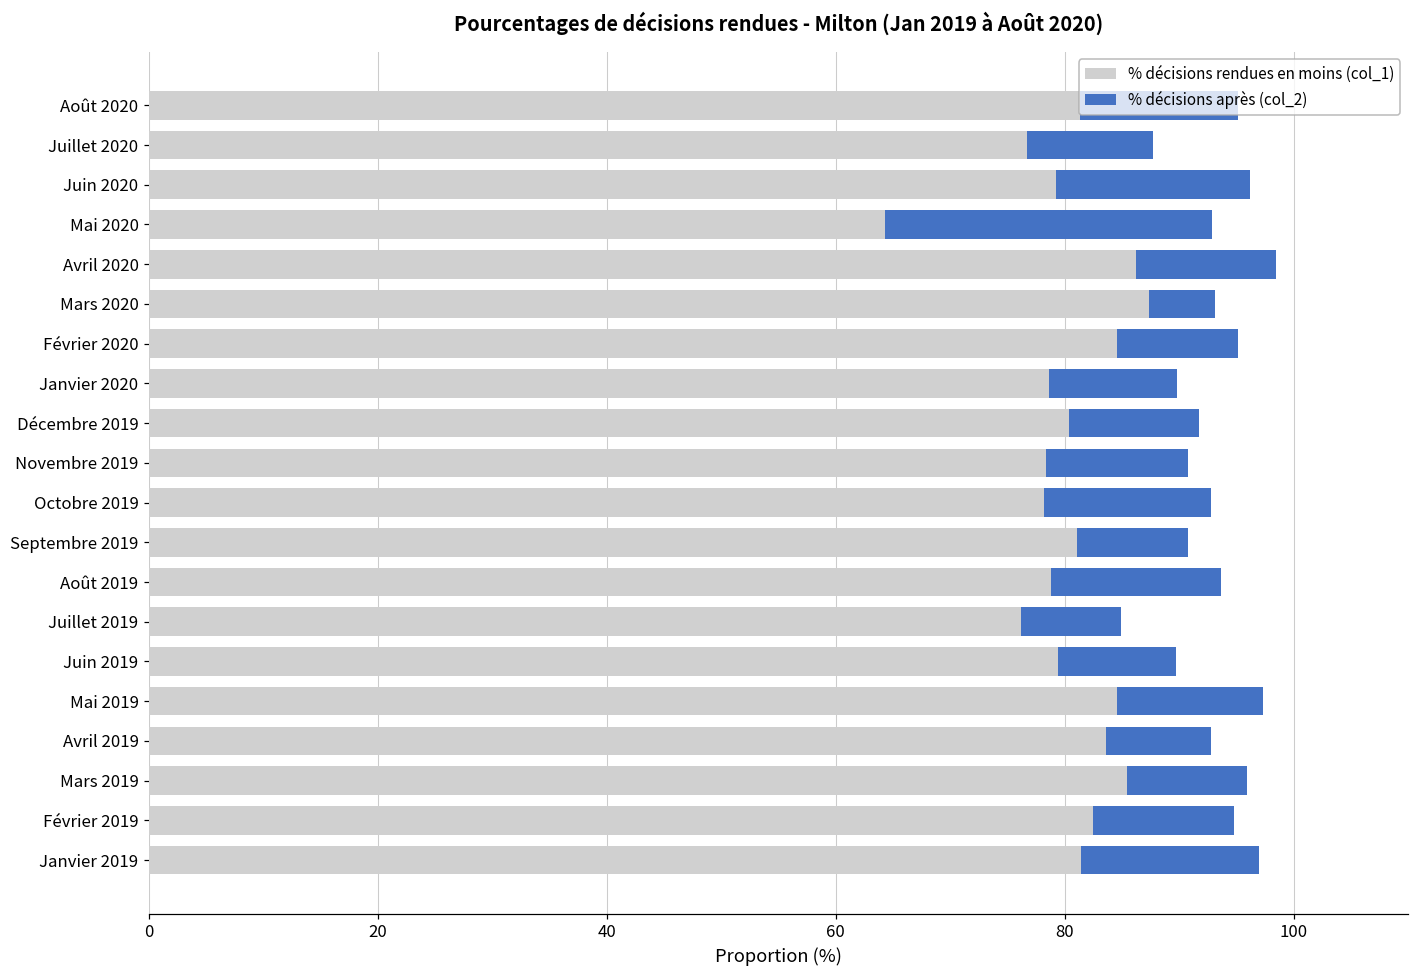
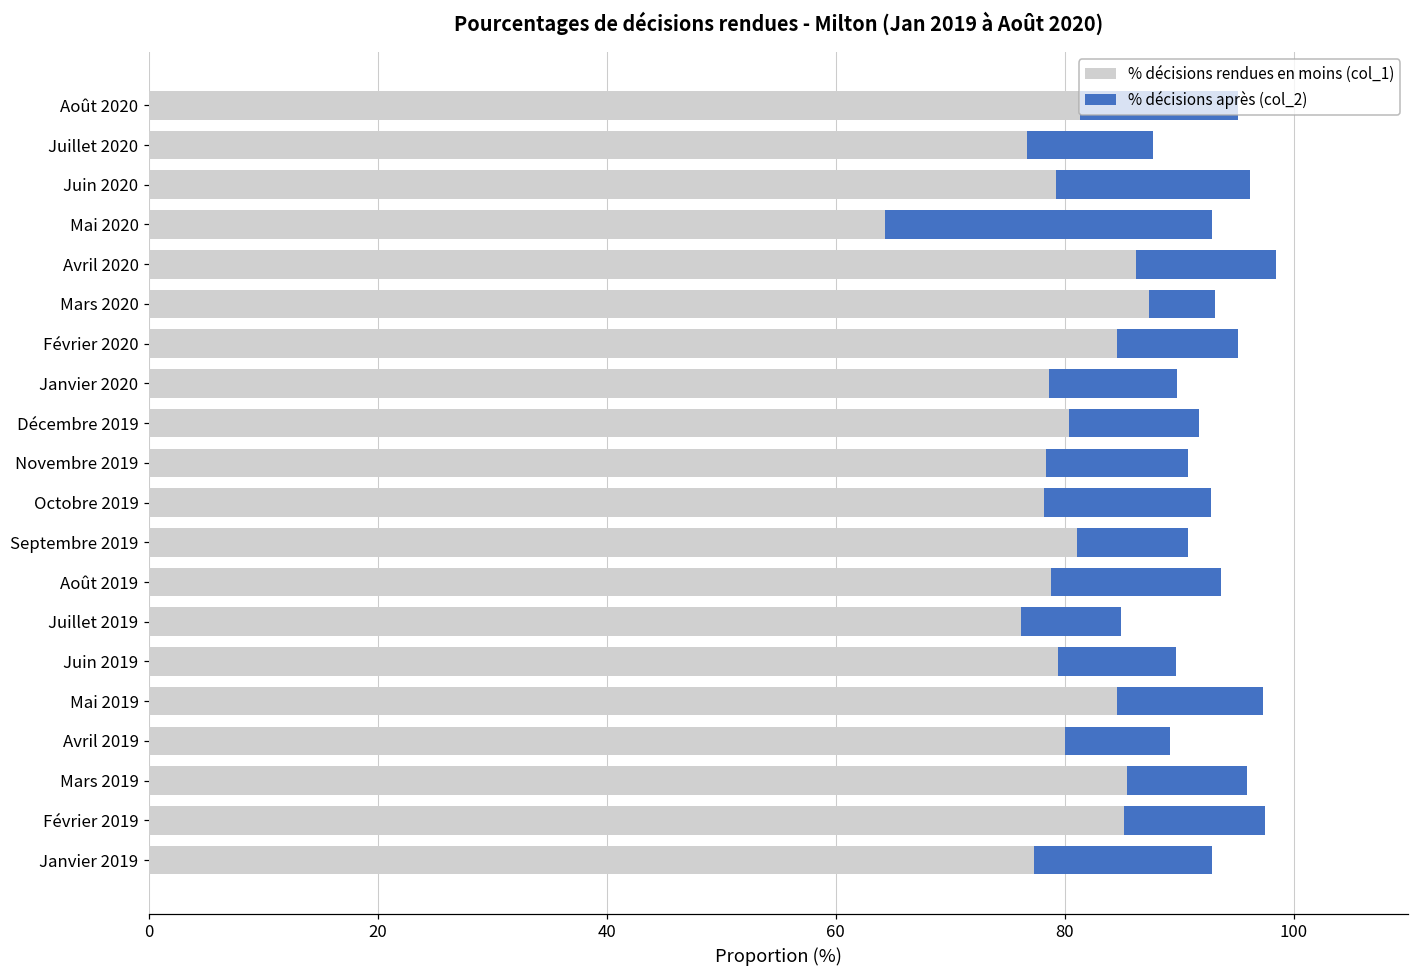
  {
    "% décisions rendues en moins (col_1)": {
      "Juillet 2020": 76.7,
      "Juin 2020": 79.2,
      "Mai 2020": 64.3,
      "Avril 2020": 86.2,
      "Mars 2020": 87.4,
      "Février 2020": 84.6,
      "Janvier 2020": 78.6,
      "Décembre 2019": 80.4,
      "Novembre 2019": 78.4,
      "Octobre 2019": 78.2,
      "Septembre 2019": 81.1,
      "Août 2019": 78.8,
      "Juillet 2019": 76.2,
      "Juin 2019": 79.4,
      "Mai 2019": 84.6,
-     "Avril 2019": 83.6,
+     "Avril 2019": 80.0,
      "Mars 2019": 85.4,
-     "Février 2019": 82.5,
-     "Janvier 2019": 81.4
+     "Février 2019": 85.2,
+     "Janvier 2019": 77.3
    },
    "% décisions après (col_2)": {
      "Juillet 2020": 11.0,
      "Juin 2020": 17.0,
      "Mai 2020": 28.6,
      "Avril 2020": 12.3,
      "Mars 2020": 5.7,
      "Février 2020": 10.5,
      "Janvier 2020": 11.2,
      "Décembre 2019": 11.3,
      "Novembre 2019": 12.4,
      "Octobre 2019": 14.6,
      "Septembre 2019": 9.7,
      "Août 2019": 14.9,
      "Juillet 2019": 8.7,
      "Juin 2019": 10.3,
      "Mai 2019": 12.7,
      "Avril 2019": 9.2,
      "Mars 2019": 10.5,
      "Février 2019": 12.3,
      "Janvier 2019": 15.6
    }
  }
